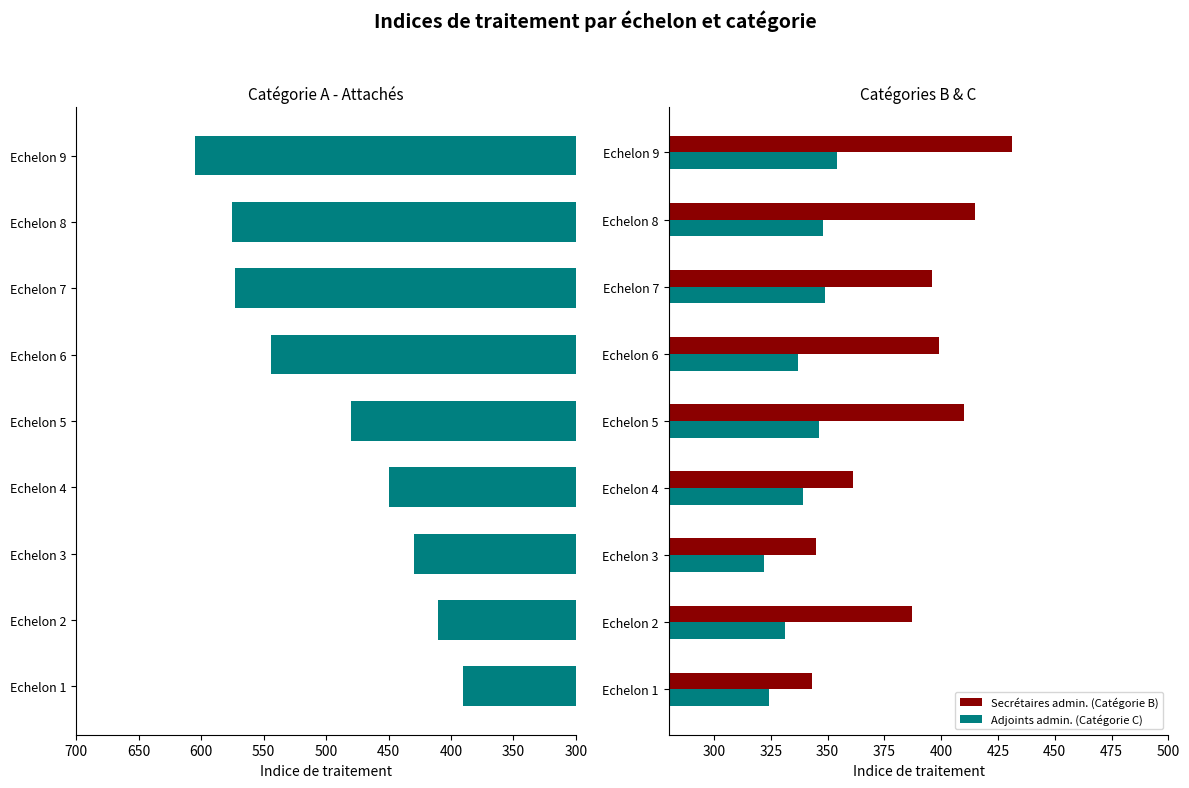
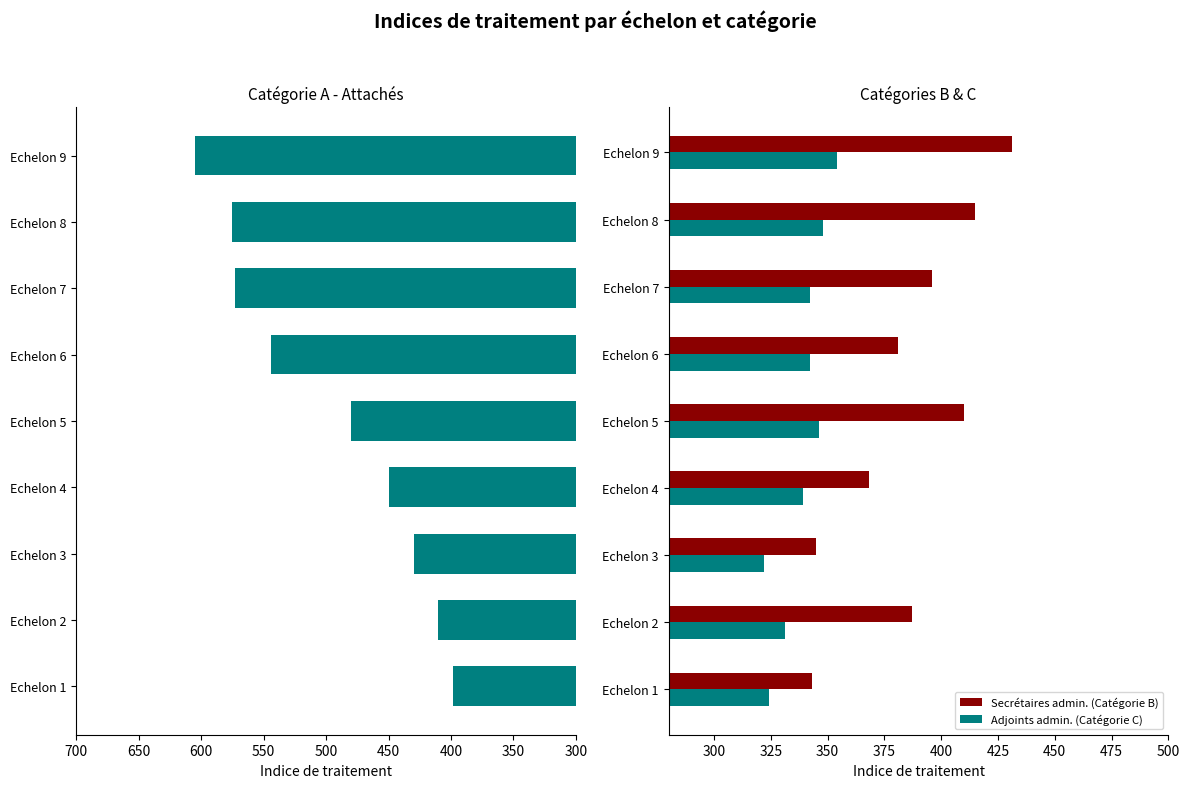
  {
    "Catégorie A - Attachés": {
      "Echelon 9": 605,
      "Echelon 8": 575,
      "Echelon 7": 573,
      "Echelon 6": 544,
      "Echelon 5": 480,
      "Echelon 4": 450,
      "Echelon 3": 430,
      "Echelon 2": 410,
-     "Echelon 1": 390
+     "Echelon 1": 398
    },
    "Catégories B & C": {
      "Secrétaires admin. (Catégorie B)": {
        "Echelon 9": 431,
        "Echelon 8": 415,
        "Echelon 7": 396,
-       "Echelon 6": 399,
+       "Echelon 6": 381,
        "Echelon 5": 410,
-       "Echelon 4": 361,
+       "Echelon 4": 368,
        "Echelon 3": 345,
        "Echelon 2": 387,
        "Echelon 1": 343
      },
      "Adjoints admin. (Catégorie C)": {
        "Echelon 9": 354,
        "Echelon 8": 348,
-       "Echelon 7": 349,
-       "Echelon 6": 337,
+       "Echelon 7": 342,
+       "Echelon 6": 342,
        "Echelon 5": 346,
        "Echelon 4": 339,
        "Echelon 3": 322,
        "Echelon 2": 331,
        "Echelon 1": 324
      }
    }
  }
